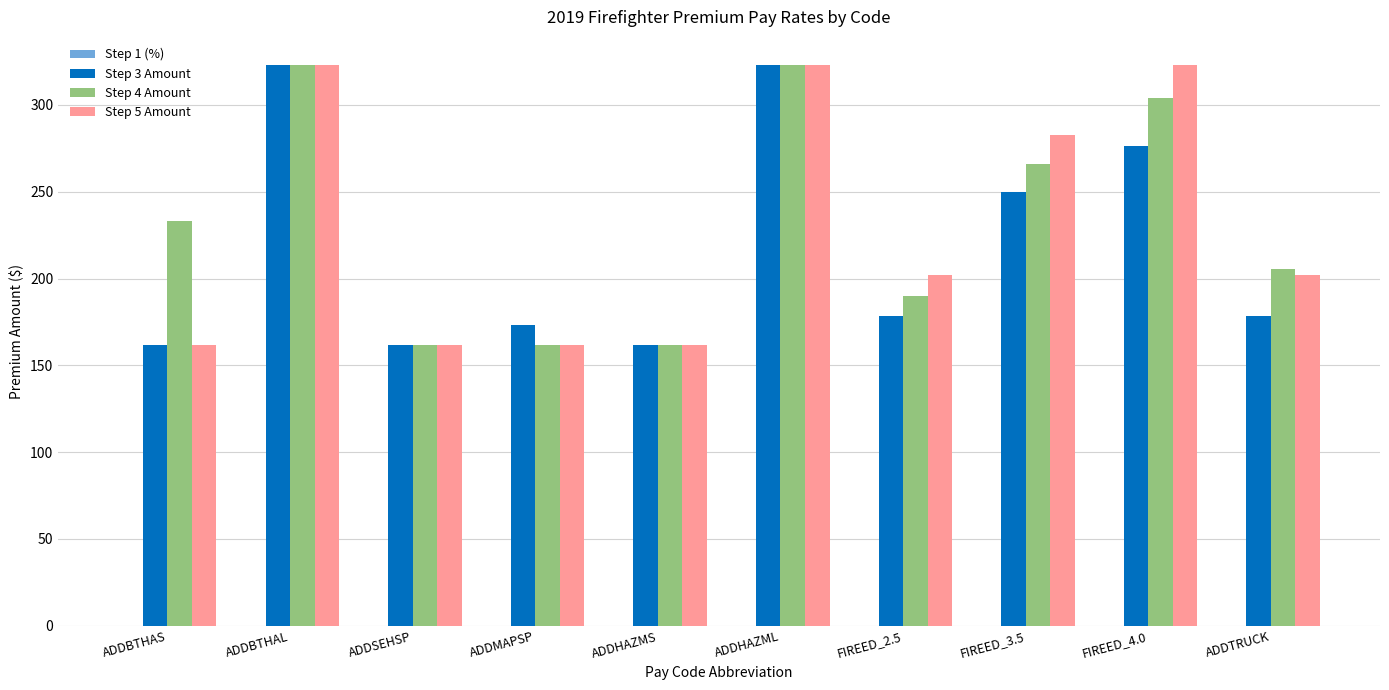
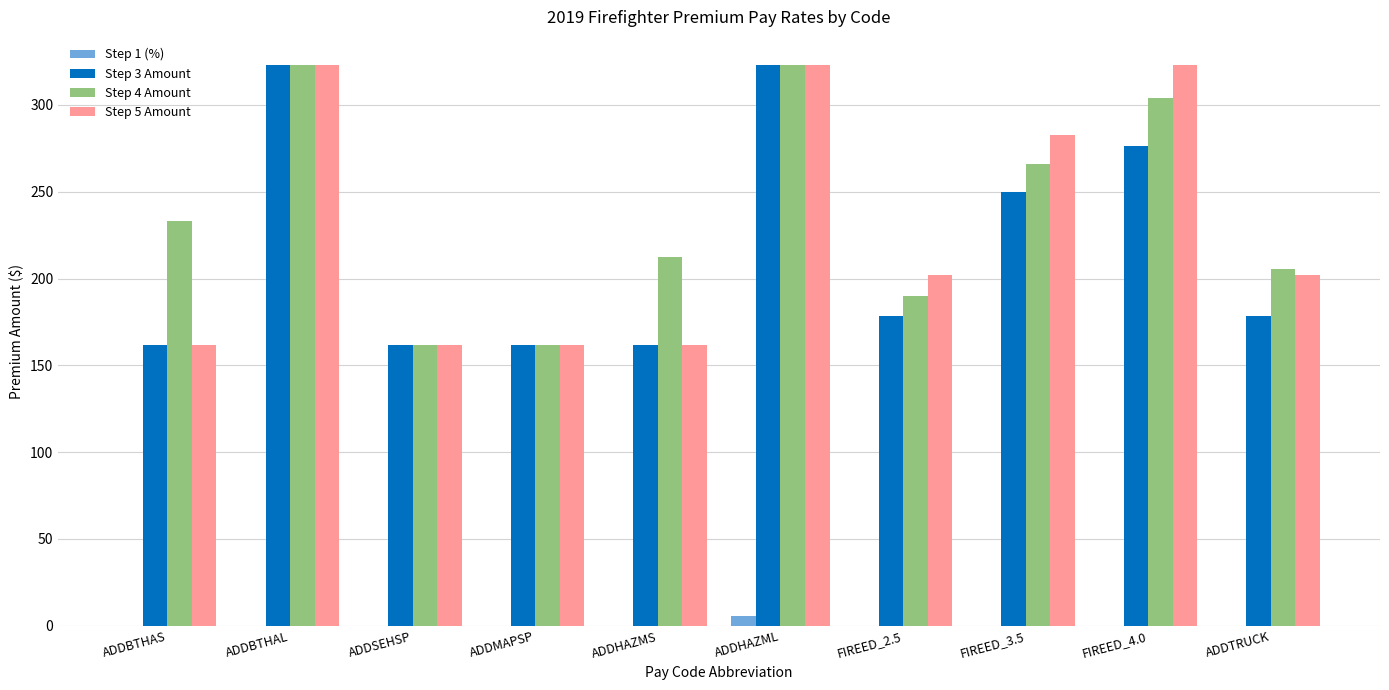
  {
    "Step 1 (%)": {
-     "ADDHAZML": 0
+     "ADDHAZML": 5
    },
    "Step 3 Amount": {
      "ADDBTHAS": 162,
      "ADDBTHAL": 323,
      "ADDSEHSP": 162,
-     "ADDMAPSP": 173,
+     "ADDMAPSP": 162,
      "ADDHAZMS": 162,
      "ADDHAZML": 323,
      "FIREED_2.5": 179,
      "FIREED_3.5": 250,
      "FIREED_4.0": 276,
      "ADDTRUCK": 179
    },
    "Step 4 Amount": {
      "ADDBTHAS": 233,
      "ADDBTHAL": 323,
      "ADDSEHSP": 162,
      "ADDMAPSP": 162,
-     "ADDHAZMS": 162,
+     "ADDHAZMS": 213,
      "ADDHAZML": 323,
      "FIREED_2.5": 190,
      "FIREED_3.5": 266,
      "FIREED_4.0": 304,
      "ADDTRUCK": 206
    },
    "Step 5 Amount": {
      "ADDBTHAS": 162,
      "ADDBTHAL": 323,
      "ADDSEHSP": 162,
      "ADDMAPSP": 162,
      "ADDHAZMS": 162,
      "ADDHAZML": 323,
      "FIREED_2.5": 202,
      "FIREED_3.5": 283,
      "FIREED_4.0": 323,
      "ADDTRUCK": 202
    }
  }
